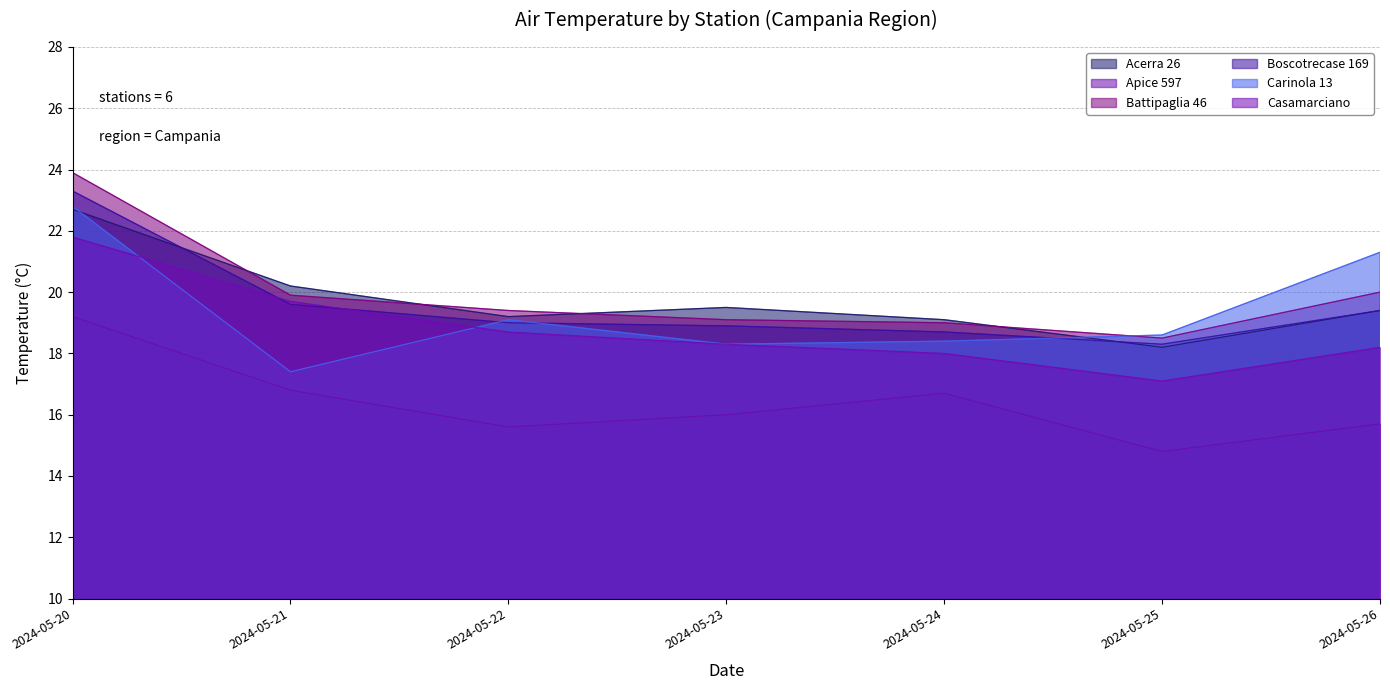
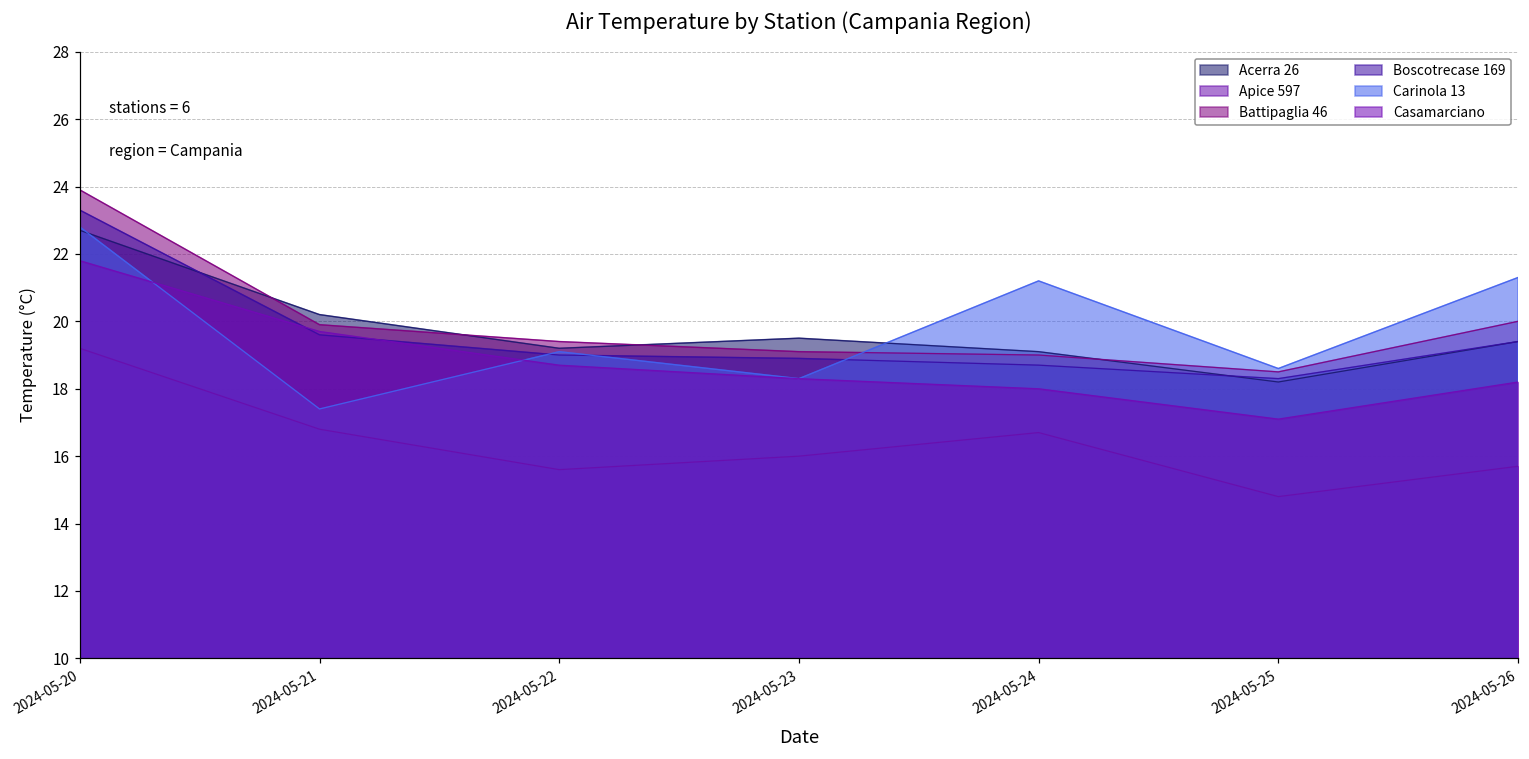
  {
    "Carinola 13": {
      "2024-05-20": 22.8,
      "2024-05-21": 17.4,
      "2024-05-22": 19.1,
-     "2024-05-24": 18.4,
+     "2024-05-24": 21.2,
      "2024-05-25": 18.6,
      "2024-05-26": 21.3
    }
  }
